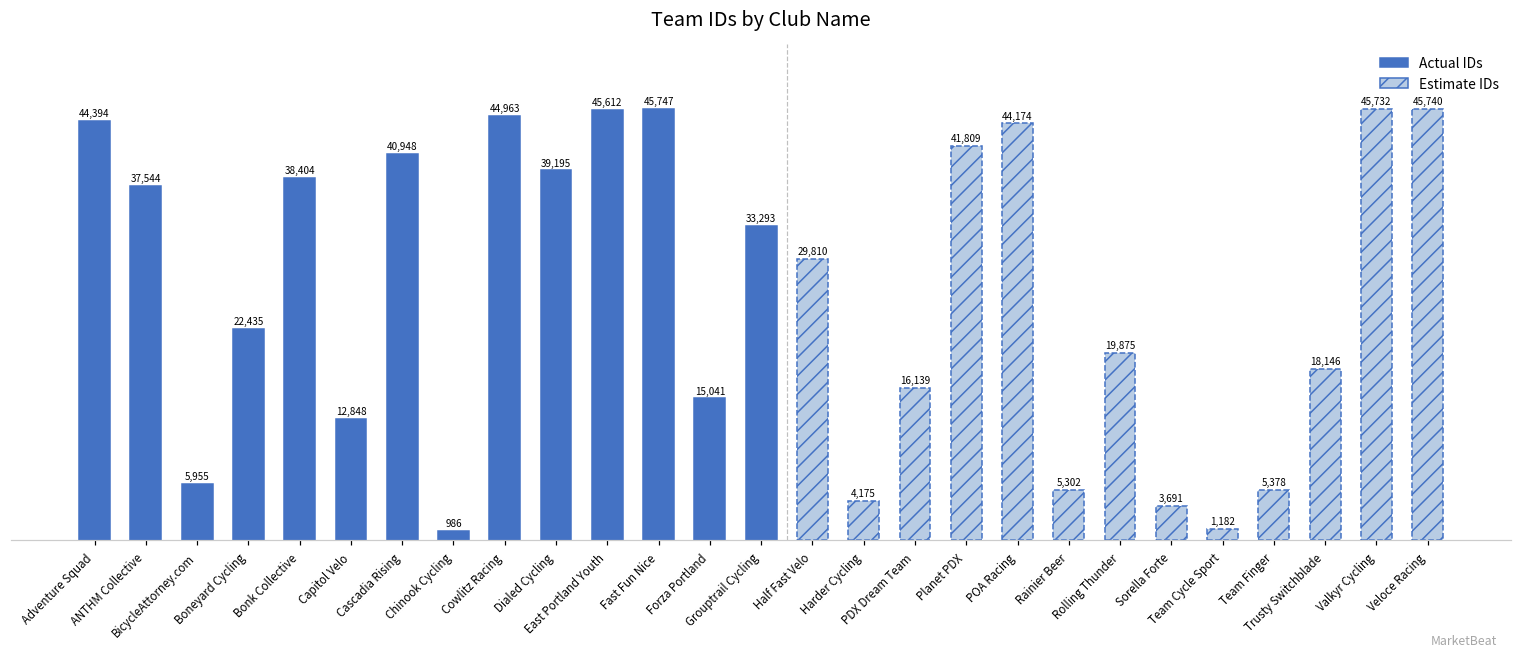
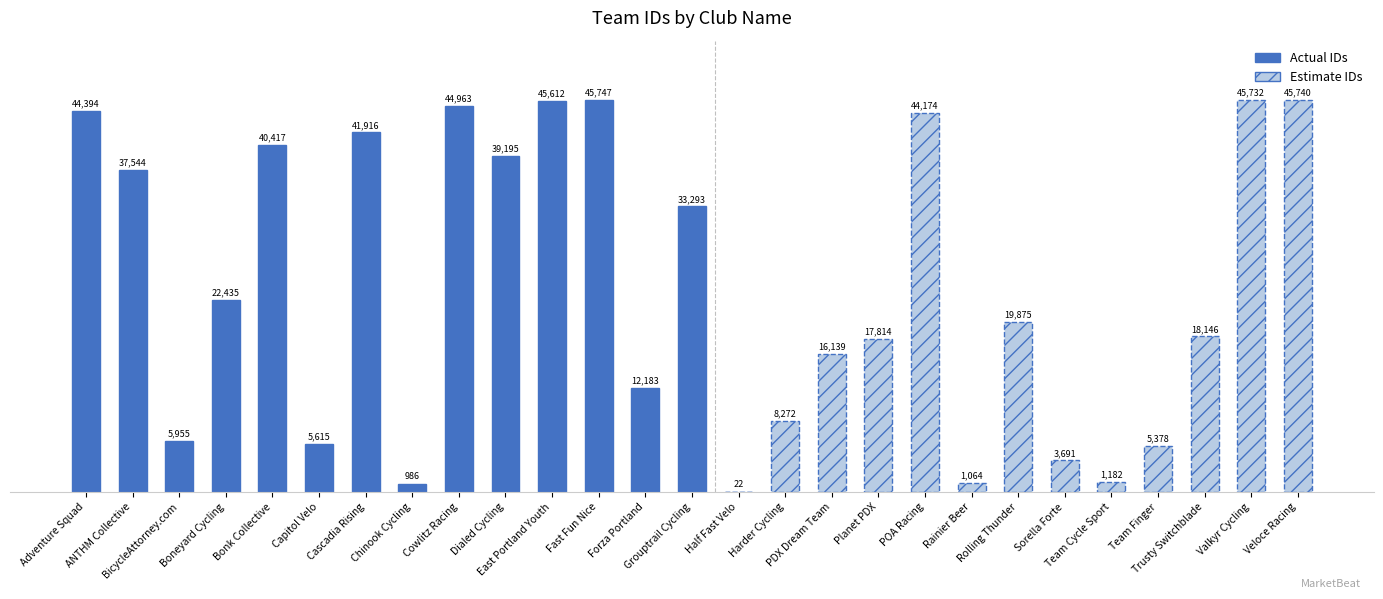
  {
    "Actual IDs": {
      "Adventure Squad": "44,394",
      "ANTHM Collective": "37,544",
      "BicycleAttorney.com": "5,955",
      "Boneyard Cycling": "22,435",
-     "Bonk Collective": "38,404",
-     "Capitol Velo": "12,848",
-     "Cascadia Rising": "40,948",
+     "Bonk Collective": "40,417",
+     "Capitol Velo": "5,615",
+     "Cascadia Rising": "41,916",
      "Chinook Cycling": "986",
      "Cowlitz Racing": "44,963",
      "Dialed Cycling": "39,195",
      "East Portland Youth": "45,612",
      "Fast Fun Nice": "45,747",
-     "Forza Portland": "15,041",
+     "Forza Portland": "12,183",
      "Grouptrail Cycling": "33,293"
    },
    "Estimate IDs": {
-     "Half Fast Velo": "29,810",
-     "Harder Cycling": "4,175",
+     "Half Fast Velo": "22",
+     "Harder Cycling": "8,272",
      "PDX Dream Team": "16,139",
-     "Planet PDX": "41,809",
+     "Planet PDX": "17,814",
      "POA Racing": "44,174",
-     "Rainier Beer": "5,302",
+     "Rainier Beer": "1,064",
      "Rolling Thunder": "19,875",
      "Sorella Forte": "3,691",
      "Team Cycle Sport": "1,182",
      "Team Finger": "5,378",
      "Trusty Switchblade": "18,146",
      "Valkyr Cycling": "45,732",
      "Veloce Racing": "45,740"
    }
  }
